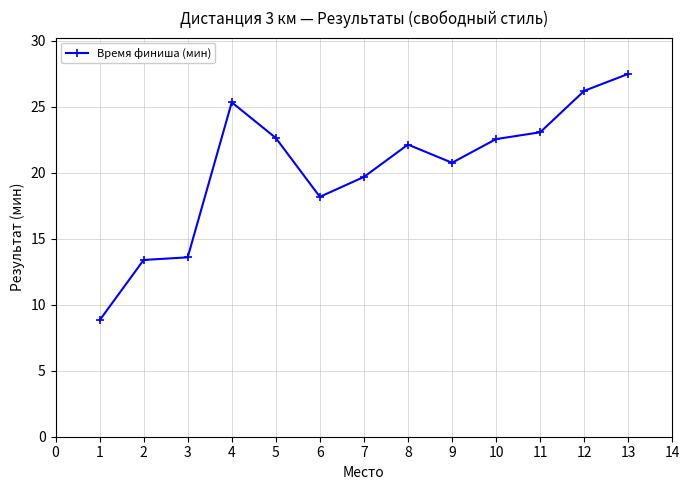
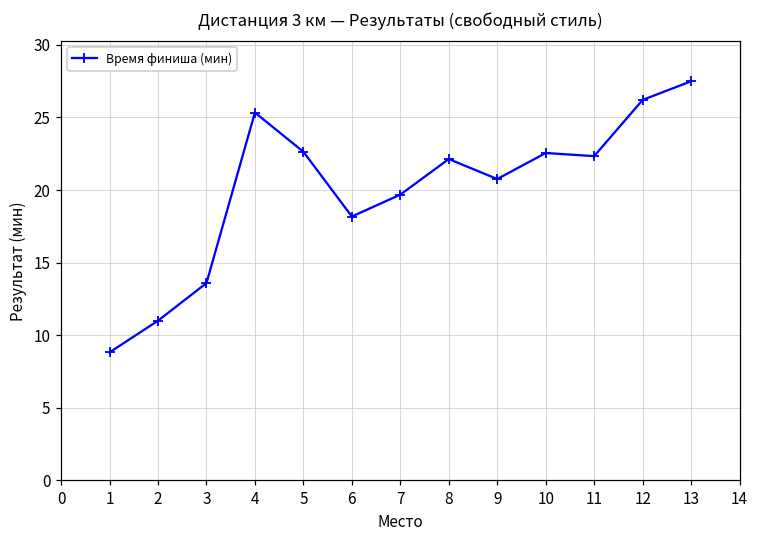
  {
    "1": 8.8,
-   "2": 13.4,
+   "2": 11.0,
    "3": 13.6,
    "4": 25.3,
    "5": 22.6,
    "6": 18.2,
    "7": 19.7,
    "8": 22.1,
    "9": 20.8,
    "10": 22.6,
-   "11": 23.1,
+   "11": 22.3,
    "12": 26.2,
    "13": 27.5
  }
